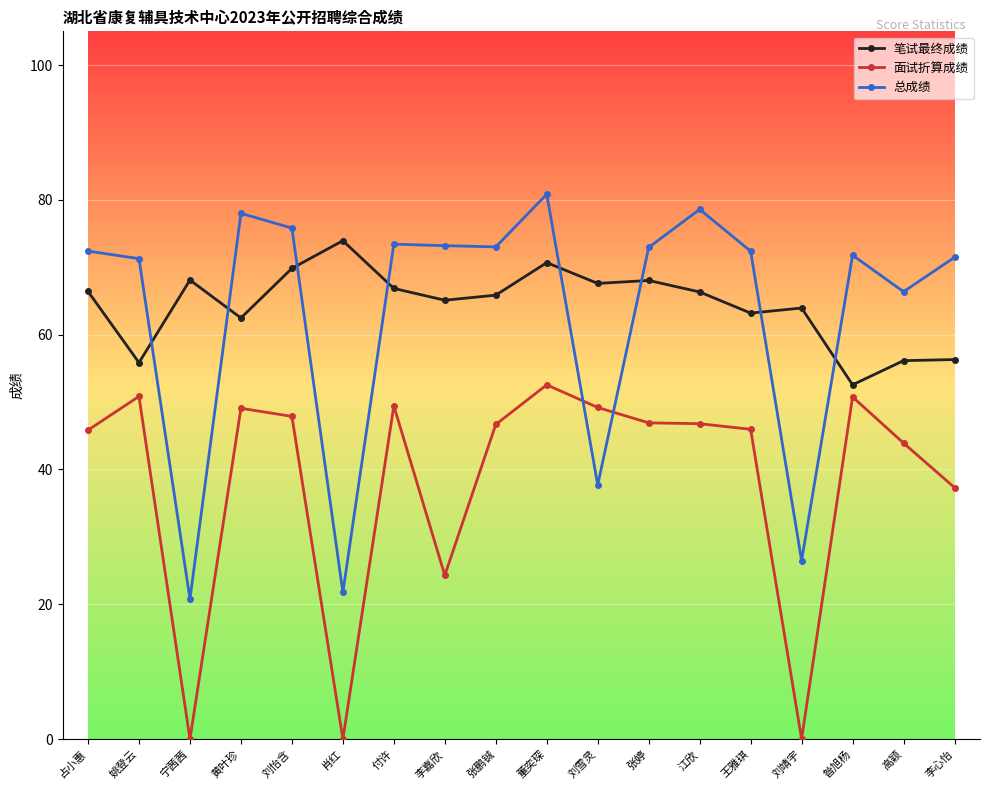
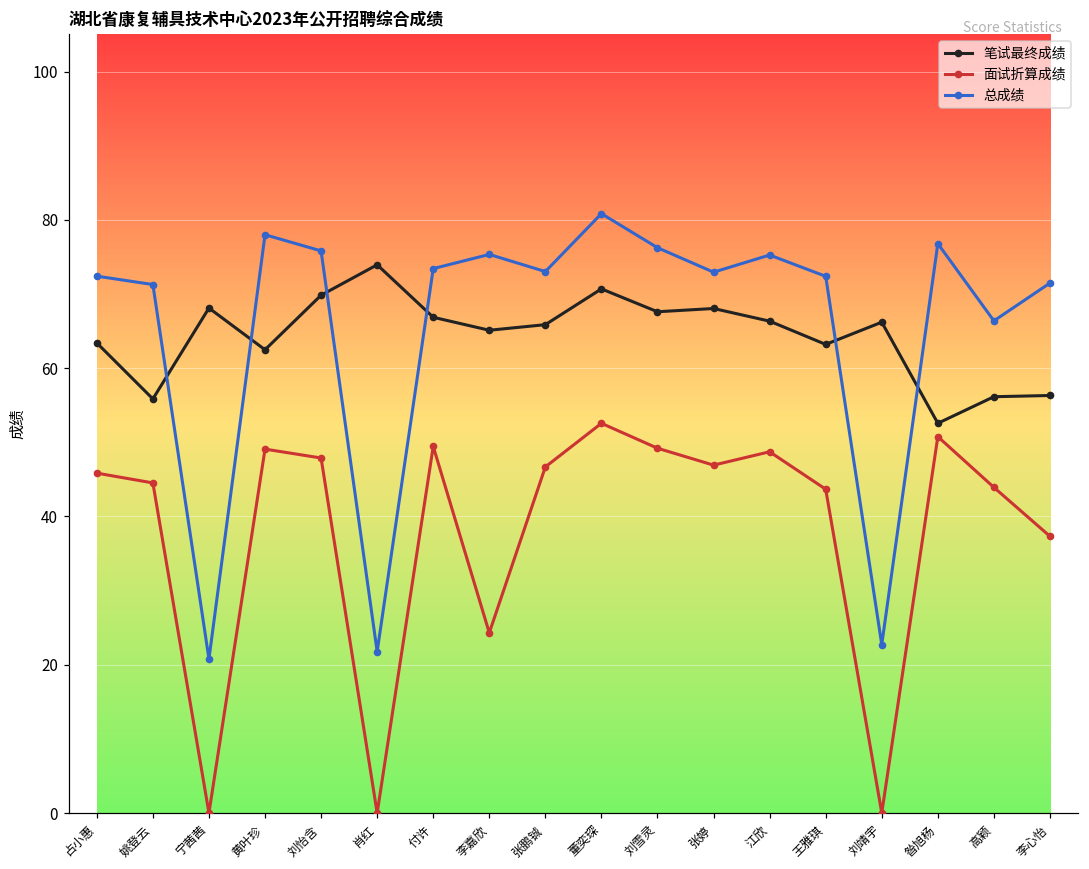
  {
    "笔试最终成绩": {
-     "占小惠": 66,
+     "占小惠": 63,
      "姚登云": 56,
      "宁茜茜": 68,
      "黄叶珍": 62,
      "刘怡含": 70,
      "肖红": 74,
      "付许": 67,
      "李嘉欣": 65,
      "张鹏铖": 66,
      "董奕琛": 71,
      "刘雪灵": 68,
      "张婷": 68,
      "江欣": 66,
      "王雅琪": 63,
-     "刘靖宇": 64,
+     "刘靖宇": 66,
      "昝旭杨": 53,
      "高颖": 56,
      "李心怡": 56
    },
    "面试折算成绩": {
      "占小惠": 46,
-     "姚登云": 51,
+     "姚登云": 45,
      "宁茜茜": 0,
      "黄叶珍": 49,
      "刘怡含": 48,
      "肖红": 0,
      "付许": 49,
      "李嘉欣": 24,
      "张鹏铖": 47,
      "董奕琛": 53,
      "刘雪灵": 49,
      "张婷": 47,
-     "江欣": 47,
-     "王雅琪": 46,
+     "江欣": 49,
+     "王雅琪": 44,
      "刘靖宇": 0,
      "昝旭杨": 51,
      "高颖": 44,
      "李心怡": 37
    },
    "总成绩": {
      "占小惠": 72,
      "姚登云": 71,
      "宁茜茜": 21,
      "黄叶珍": 78,
      "刘怡含": 76,
      "肖红": 22,
      "付许": 73,
-     "李嘉欣": 73,
+     "李嘉欣": 75,
      "张鹏铖": 73,
      "董奕琛": 81,
-     "刘雪灵": 38,
+     "刘雪灵": 76,
      "张婷": 73,
-     "江欣": 79,
+     "江欣": 75,
      "王雅琪": 72,
-     "刘靖宇": 26,
-     "昝旭杨": 72,
+     "刘靖宇": 23,
+     "昝旭杨": 77,
      "高颖": 66,
      "李心怡": 71
    }
  }
